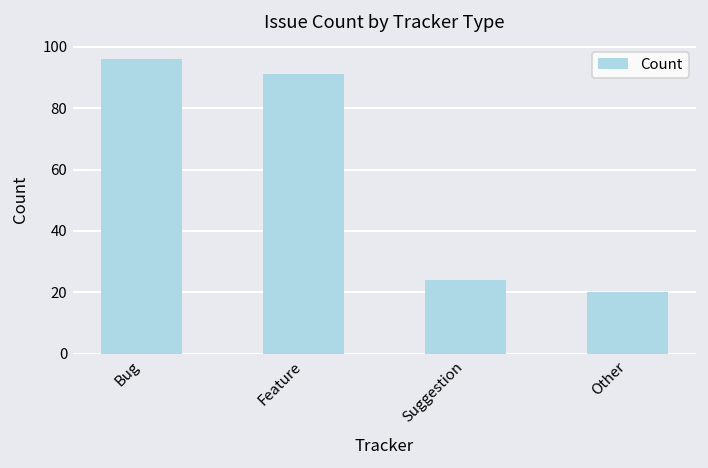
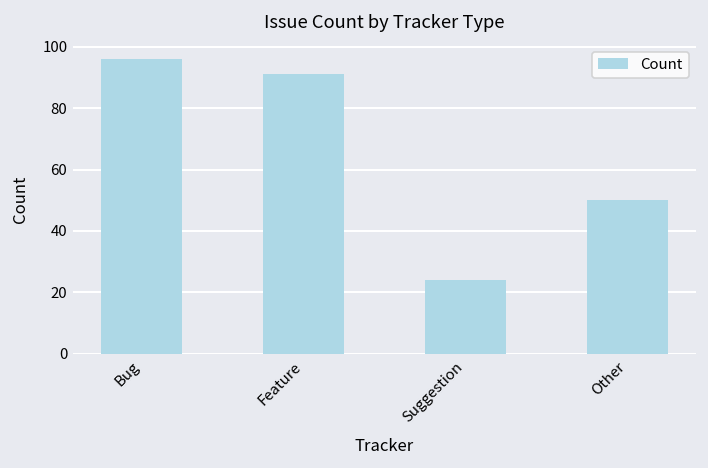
  {
    "Bug": 96,
    "Feature": 91,
    "Suggestion": 24,
-   "Other": 20
+   "Other": 50
  }
